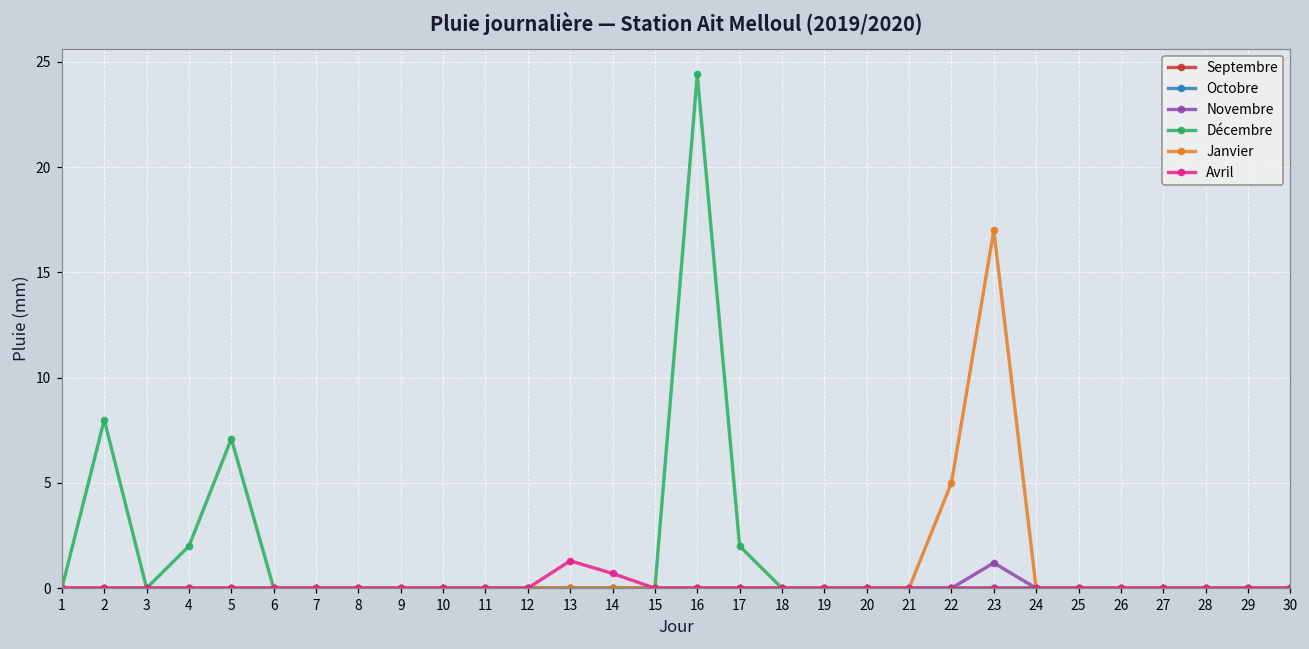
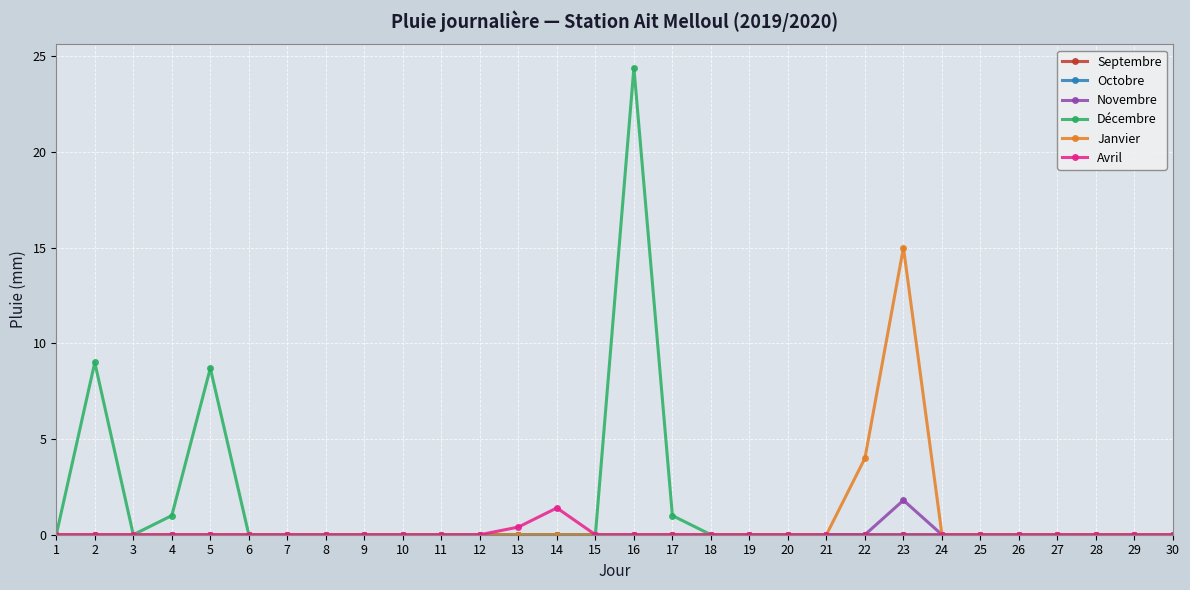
  {
    "Novembre": {
-     "23": 1.2
+     "23": 1.8
    },
    "Décembre": {
-     "2": 8,
-     "4": 2,
-     "5": 7.1,
+     "2": 9,
+     "4": 1,
+     "5": 8.7,
      "16": 24.4,
-     "17": 2
+     "17": 1
    },
    "Janvier": {
-     "22": 5,
-     "23": 17
+     "22": 4,
+     "23": 15
    },
    "Avril": {
-     "13": 1.3,
-     "14": 0.7
+     "13": 0.4,
+     "14": 1.4
    }
  }
